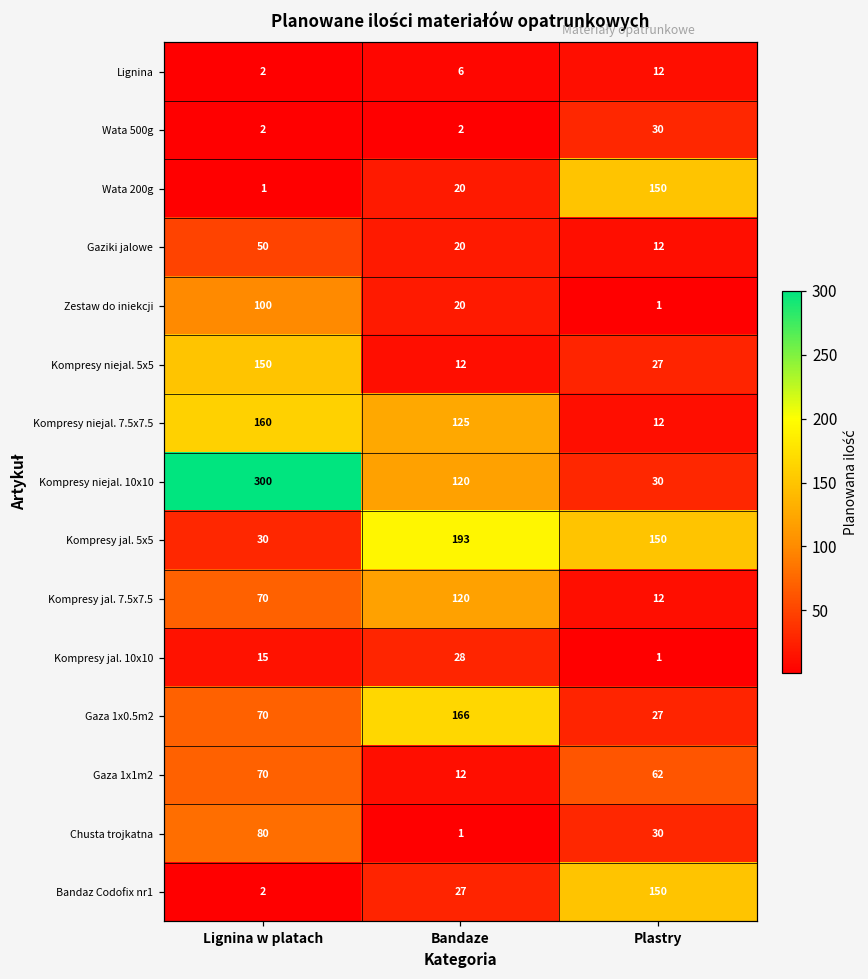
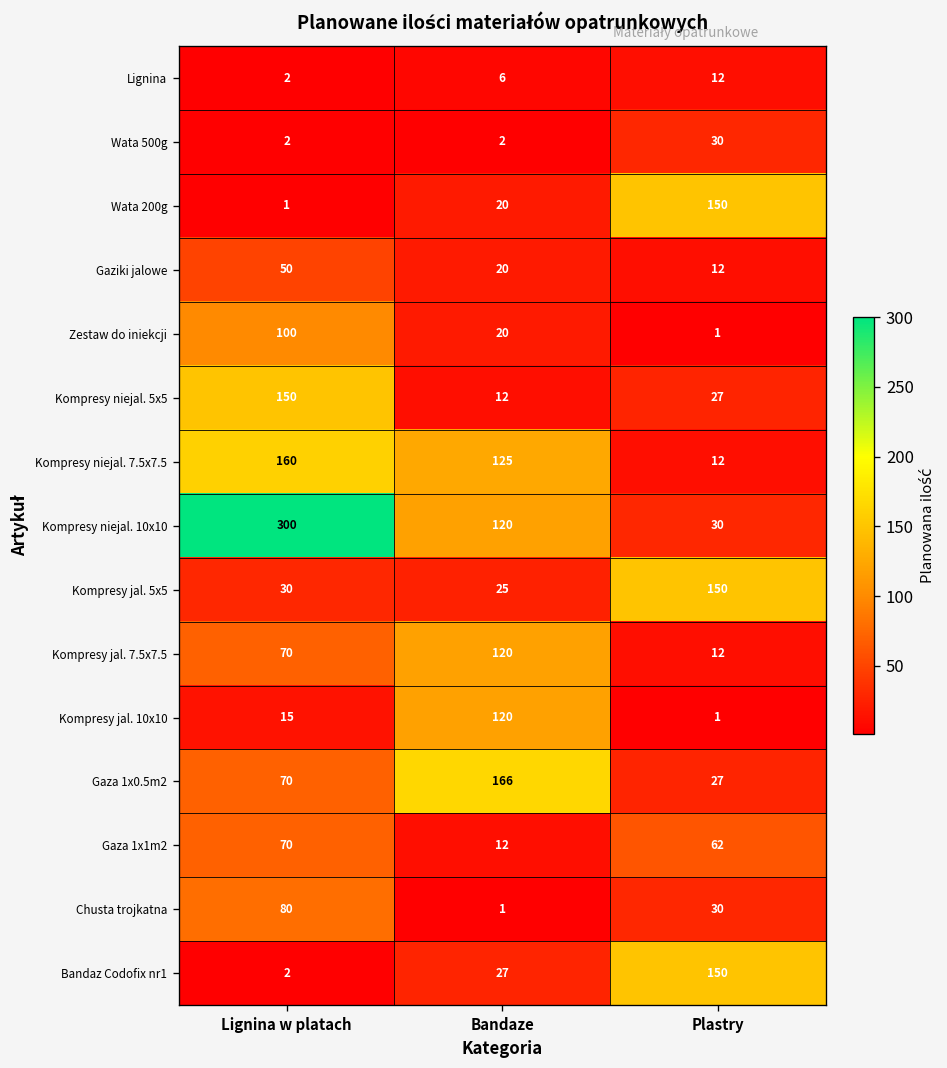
  {
    "Lignina": {
      "Lignina w platach": 2,
      "Bandaze": 6,
      "Plastry": 12
    },
    "Wata 500g": {
      "Lignina w platach": 2,
      "Bandaze": 2,
      "Plastry": 30
    },
    "Wata 200g": {
      "Lignina w platach": 1,
      "Bandaze": 20,
      "Plastry": 150
    },
    "Gaziki jalowe": {
      "Lignina w platach": 50,
      "Bandaze": 20,
      "Plastry": 12
    },
    "Zestaw do iniekcji": {
      "Lignina w platach": 100,
      "Bandaze": 20,
      "Plastry": 1
    },
    "Kompresy niejal. 5x5": {
      "Lignina w platach": 150,
      "Bandaze": 12,
      "Plastry": 27
    },
    "Kompresy niejal. 7.5x7.5": {
      "Lignina w platach": 160,
      "Bandaze": 125,
      "Plastry": 12
    },
    "Kompresy niejal. 10x10": {
      "Lignina w platach": 300,
      "Bandaze": 120,
      "Plastry": 30
    },
    "Kompresy jal. 5x5": {
      "Lignina w platach": 30,
-     "Bandaze": 193,
+     "Bandaze": 25,
      "Plastry": 150
    },
    "Kompresy jal. 7.5x7.5": {
      "Lignina w platach": 70,
      "Bandaze": 120,
      "Plastry": 12
    },
    "Kompresy jal. 10x10": {
      "Lignina w platach": 15,
-     "Bandaze": 28,
+     "Bandaze": 120,
      "Plastry": 1
    },
    "Gaza 1x0.5m2": {
      "Lignina w platach": 70,
      "Bandaze": 166,
      "Plastry": 27
    },
    "Gaza 1x1m2": {
      "Lignina w platach": 70,
      "Bandaze": 12,
      "Plastry": 62
    },
    "Chusta trojkatna": {
      "Lignina w platach": 80,
      "Bandaze": 1,
      "Plastry": 30
    },
    "Bandaz Codofix nr1": {
      "Lignina w platach": 2,
      "Bandaze": 27,
      "Plastry": 150
    }
  }
